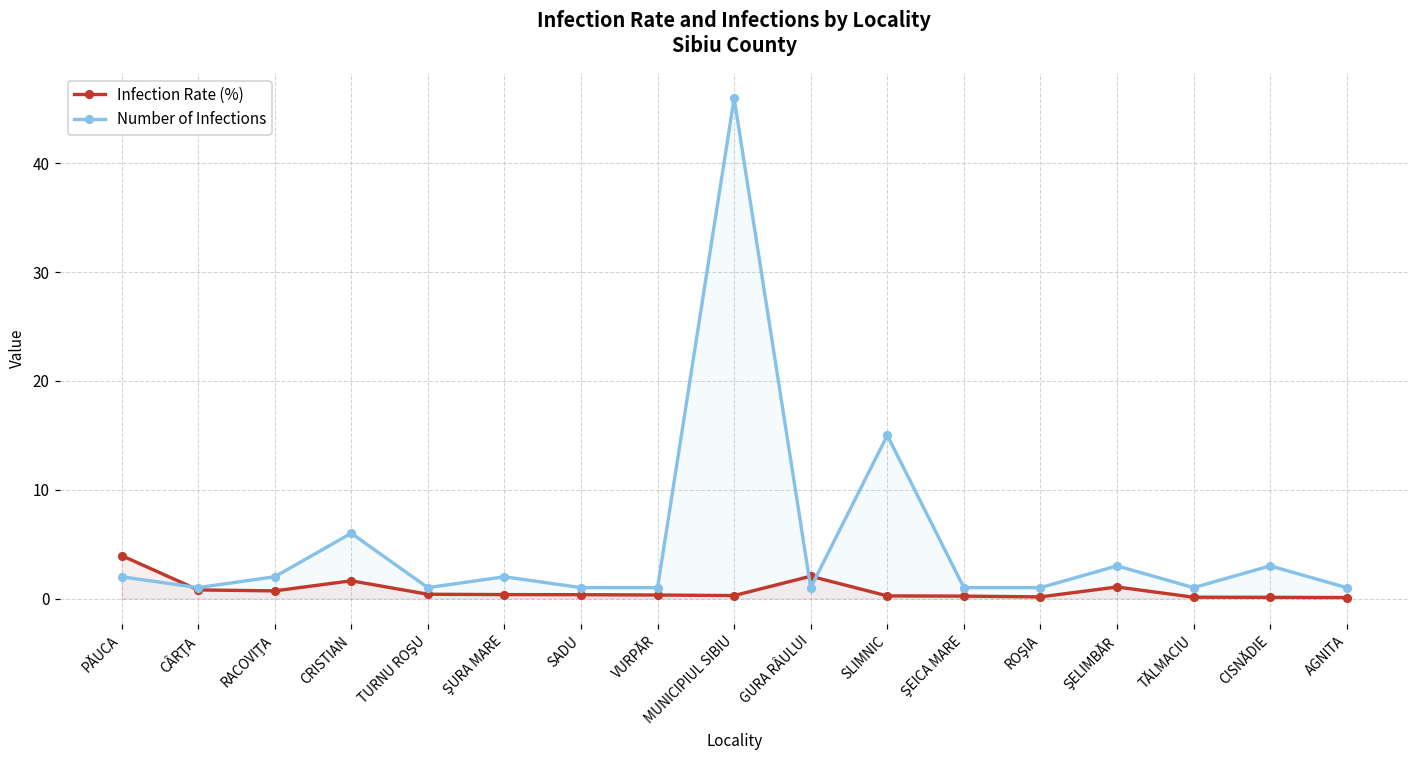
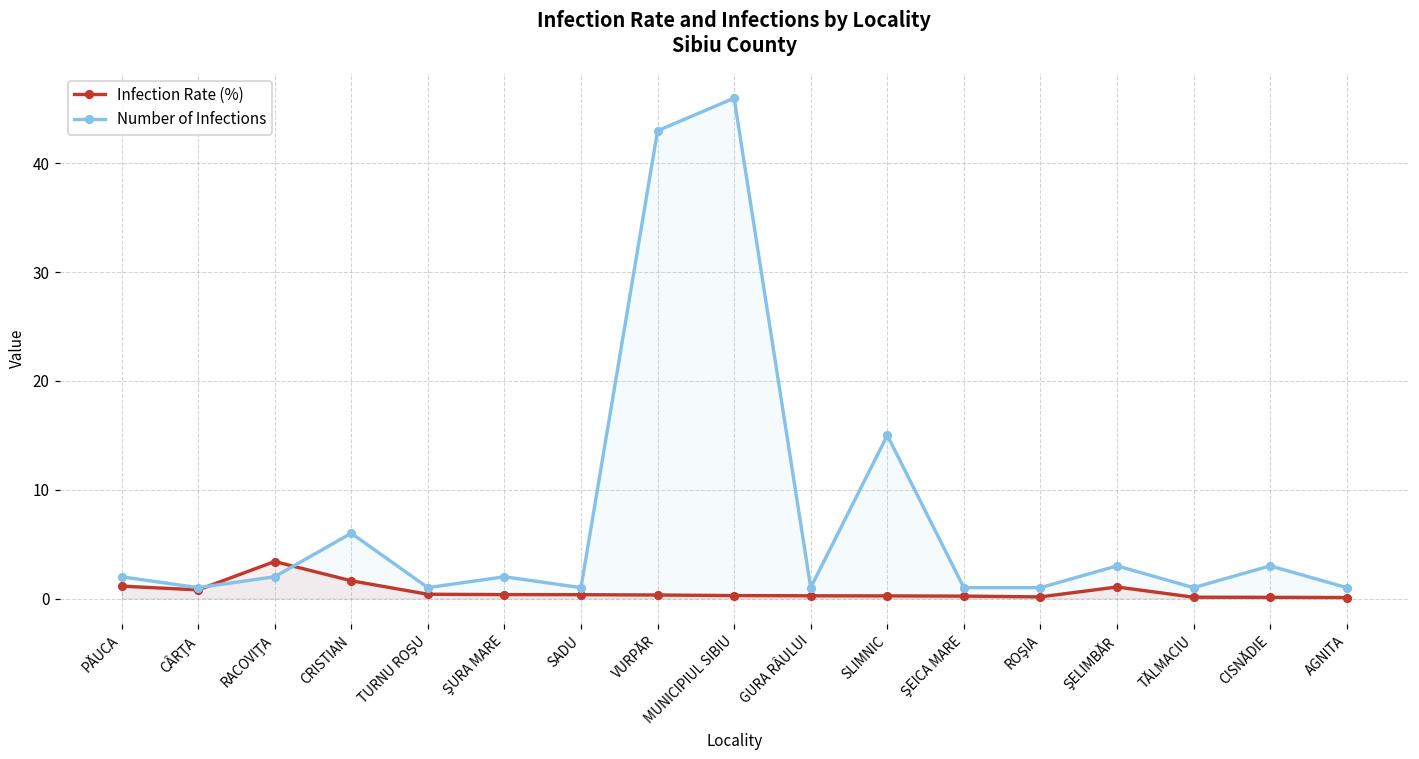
  {
    "Infection Rate (%)": {
-     "PĂUCA": 4,
-     "RACOVIŢA": 1,
+     "PĂUCA": 1,
+     "RACOVIŢA": 3,
      "CRISTIAN": 2,
      "TURNU ROŞU": 0,
      "ŞURA MARE": 0,
      "SADU": 0,
      "VURPĂR": 0,
      "MUNICIPIUL SIBIU": 0,
-     "GURA RÂULUI": 2,
+     "GURA RÂULUI": 0,
      "SLIMNIC": 0,
      "ŞEICA MARE": 0,
      "ROŞIA": 0,
      "ŞELIMBĂR": 1,
      "TĂLMACIU": 0,
      "CISNĂDIE": 0,
      "AGNITA": 0
    },
    "Number of Infections": {
      "PĂUCA": 2,
      "RACOVIŢA": 2,
      "CRISTIAN": 6,
      "TURNU ROŞU": 1,
      "ŞURA MARE": 2,
      "SADU": 1,
-     "VURPĂR": 1,
+     "VURPĂR": 43,
      "MUNICIPIUL SIBIU": 46,
      "GURA RÂULUI": 1,
      "SLIMNIC": 15,
      "ŞEICA MARE": 1,
      "ROŞIA": 1,
      "ŞELIMBĂR": 3,
      "TĂLMACIU": 1,
      "CISNĂDIE": 3,
      "AGNITA": 1
    }
  }
